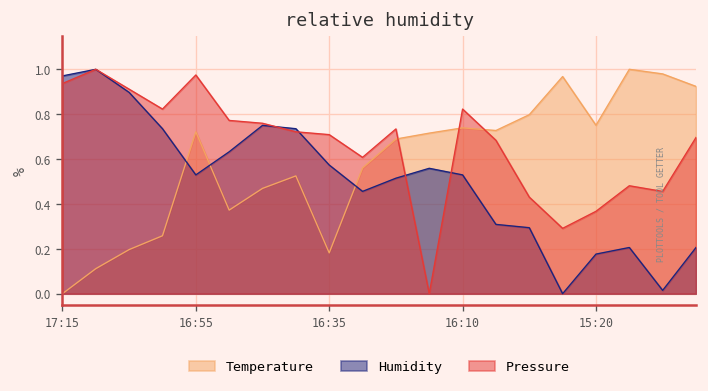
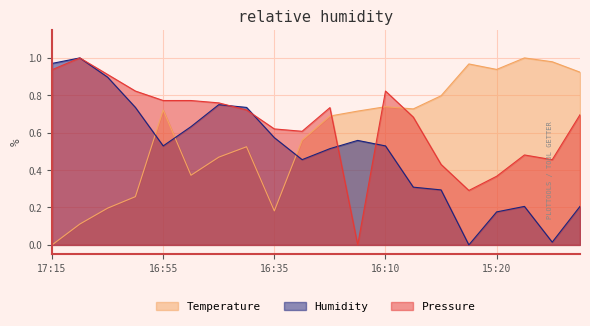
  {
    "Temperature": {
      "17:15": 0.00,
      "16:55": 0.72,
      "16:35": 0.18,
      "16:10": 0.74,
-     "15:20": 0.75
+     "15:20": 0.94
    },
    "Humidity": {
      "17:15": 0.97,
      "16:55": 0.53,
      "16:35": 0.57,
      "16:10": 0.53,
      "15:20": 0.18
    },
    "Pressure": {
      "17:15": 0.94,
-     "16:55": 0.97,
-     "16:35": 0.71,
+     "16:55": 0.77,
+     "16:35": 0.62,
      "16:10": 0.82,
      "15:20": 0.37
    }
  }
